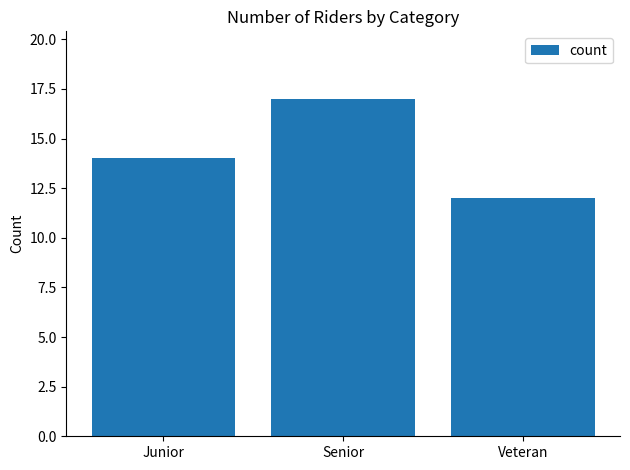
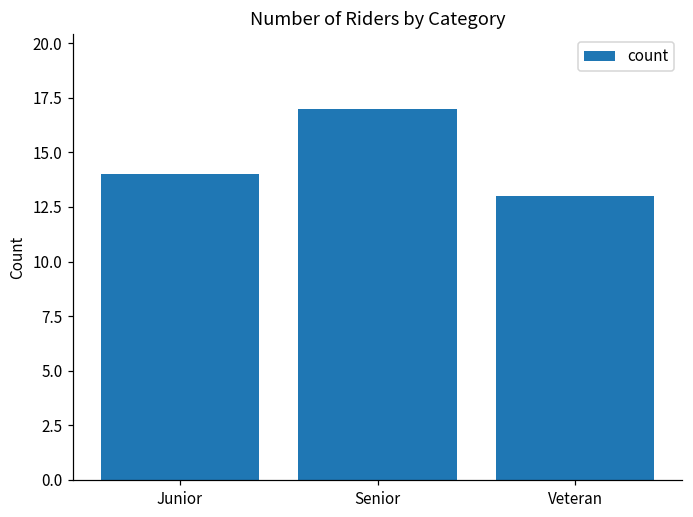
  {
    "Junior": 14,
    "Senior": 17,
-   "Veteran": 12
+   "Veteran": 13
  }
